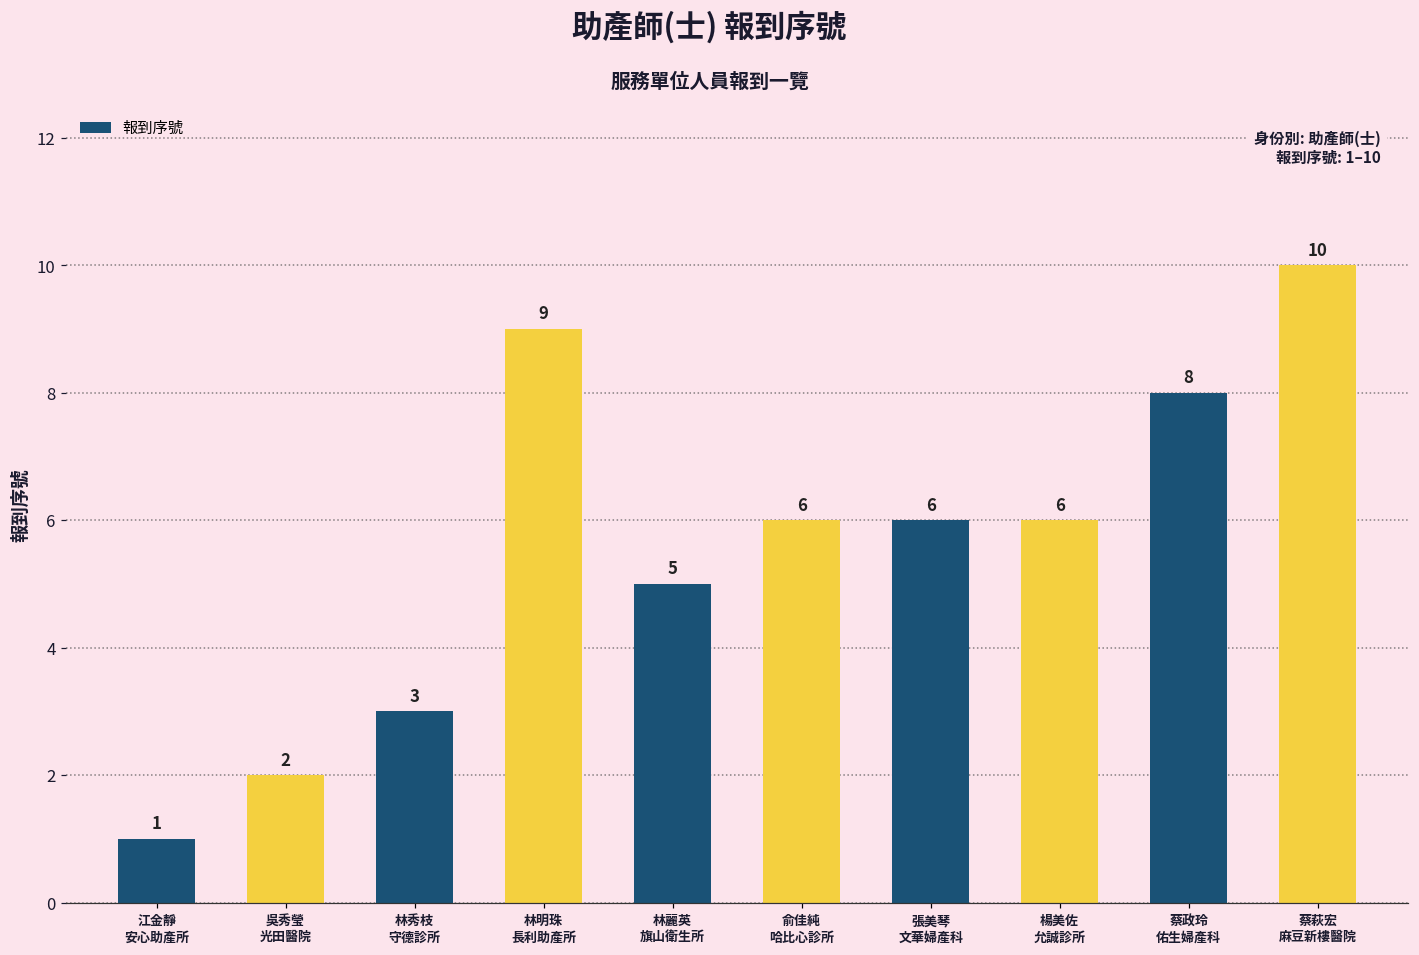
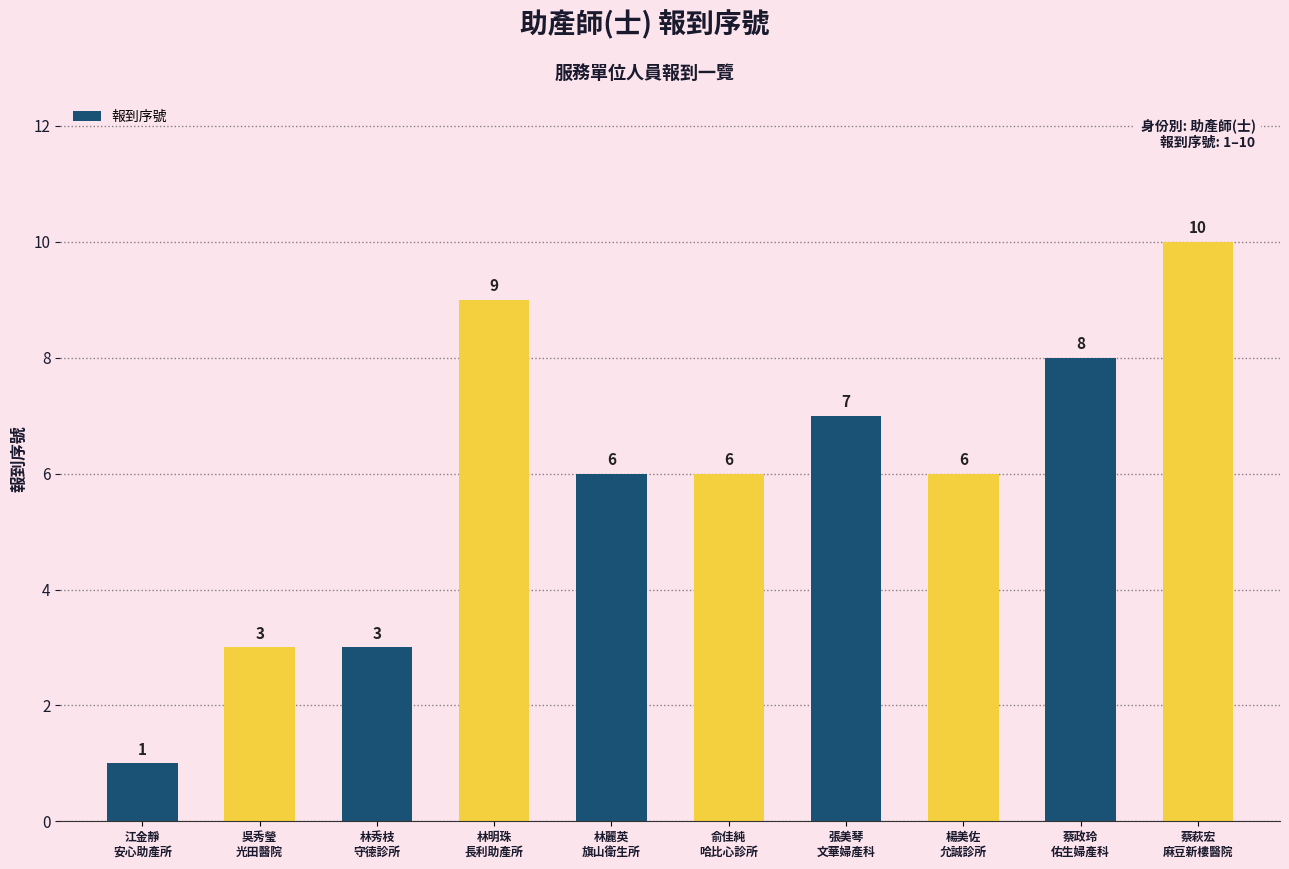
  {
    "江金靜 安心助產所": 1,
-   "吳秀瑩 光田醫院": 2,
+   "吳秀瑩 光田醫院": 3,
    "林秀枝 守德診所": 3,
    "林明珠 長利助產所": 9,
-   "林麗英 旗山衛生所": 5,
+   "林麗英 旗山衛生所": 6,
    "俞佳純 哈比心診所": 6,
-   "張美琴 文華婦產科": 6,
+   "張美琴 文華婦產科": 7,
    "楊美佐 允誠診所": 6,
    "蔡政玲 佑生婦產科": 8,
    "蔡萩宏 麻豆新樓醫院": 10
  }
